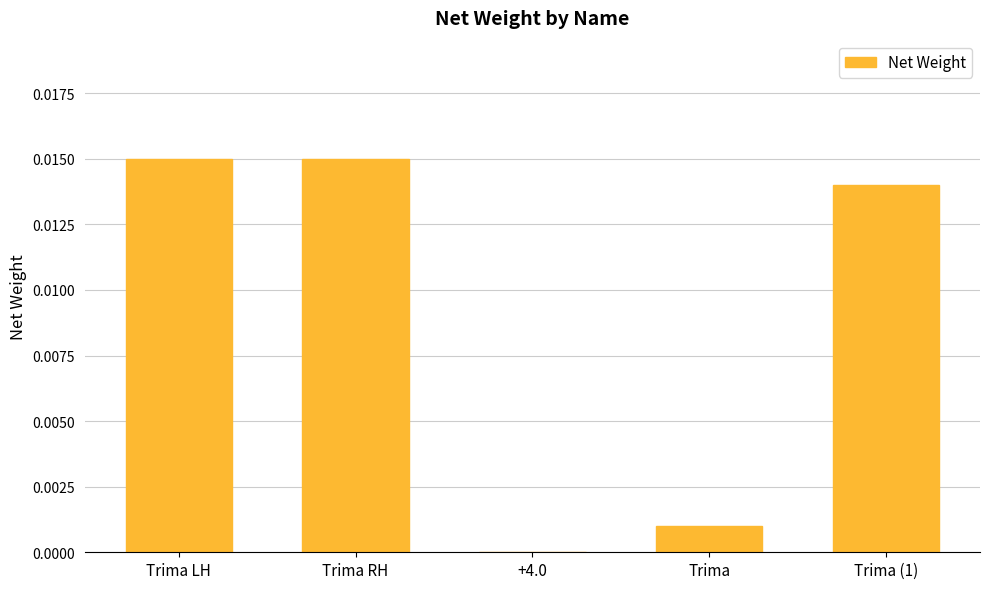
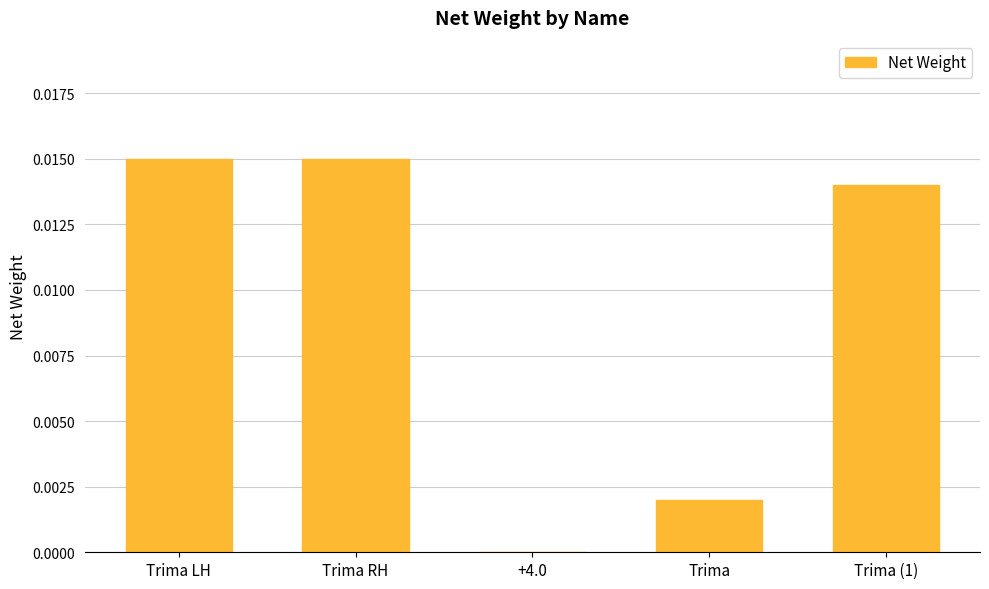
  {
    "Trima LH": 0.015,
    "Trima RH": 0.015,
    "+4.0": 0.000,
-   "Trima": 0.001,
+   "Trima": 0.002,
    "Trima (1)": 0.014
  }
